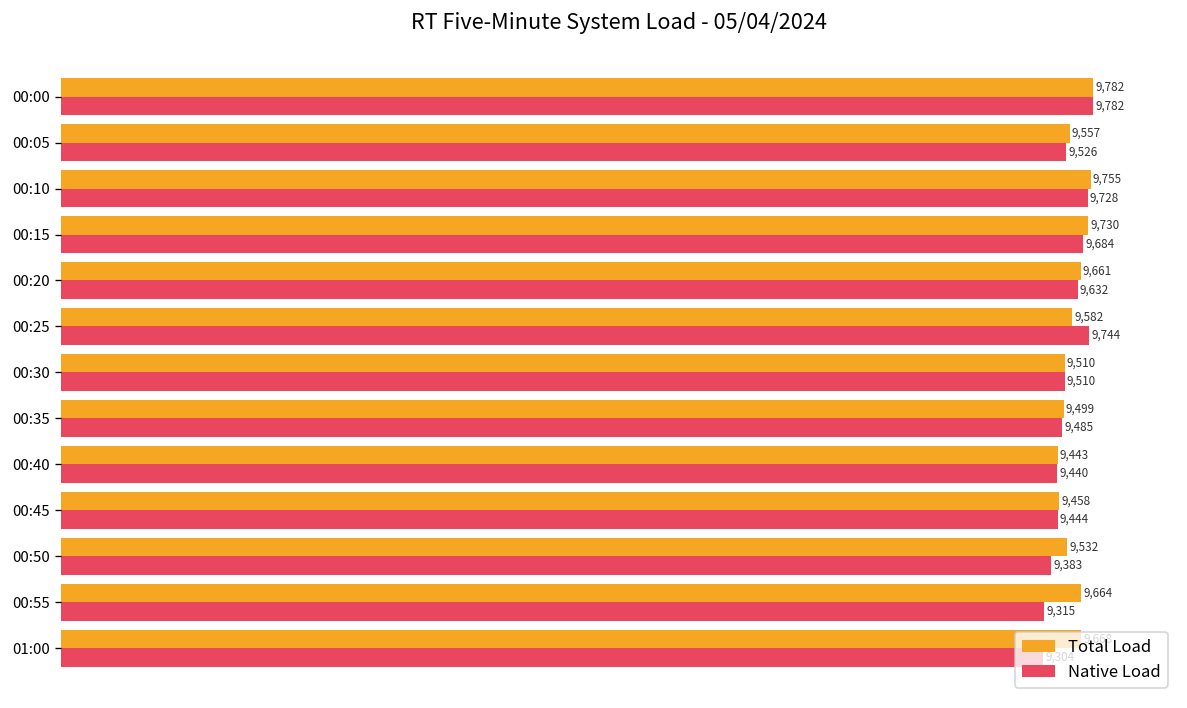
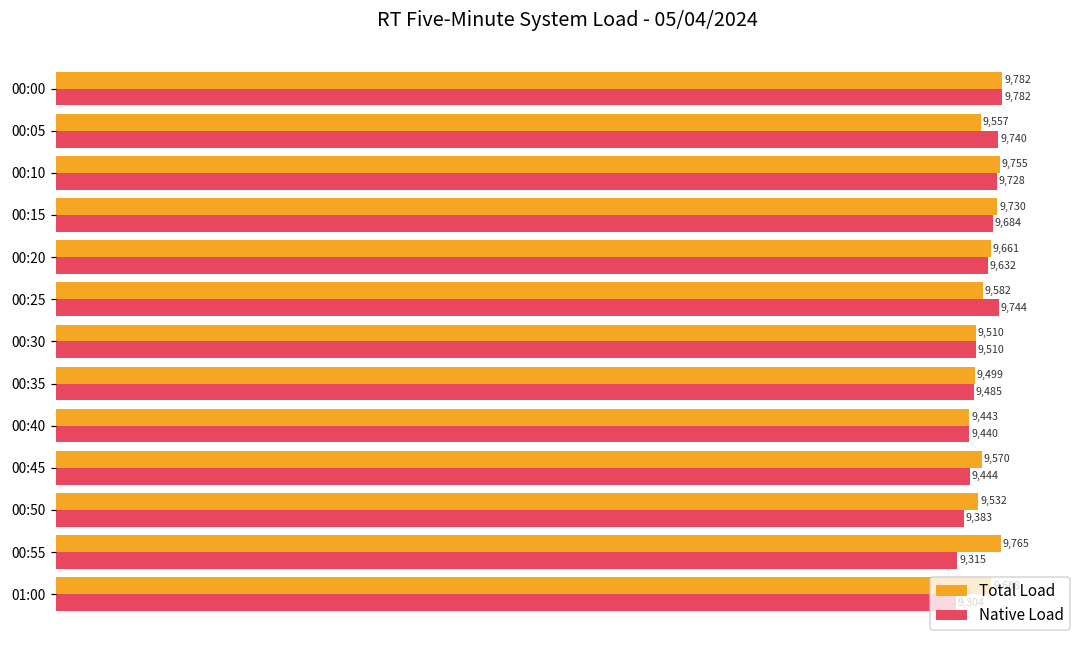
  {
    "Total Load": {
      "00:00": "9,782",
      "00:05": "9,557",
      "00:10": "9,755",
      "00:15": "9,730",
      "00:20": "9,661",
      "00:25": "9,582",
      "00:30": "9,510",
      "00:35": "9,499",
      "00:40": "9,443",
-     "00:45": "9,458",
+     "00:45": "9,570",
      "00:50": "9,532",
-     "00:55": "9,664"
+     "00:55": "9,765"
    },
    "Native Load": {
      "00:00": "9,782",
-     "00:05": "9,526",
+     "00:05": "9,740",
      "00:10": "9,728",
      "00:15": "9,684",
      "00:20": "9,632",
      "00:25": "9,744",
      "00:30": "9,510",
      "00:35": "9,485",
      "00:40": "9,440",
      "00:45": "9,444",
      "00:50": "9,383",
      "00:55": "9,315"
    }
  }
